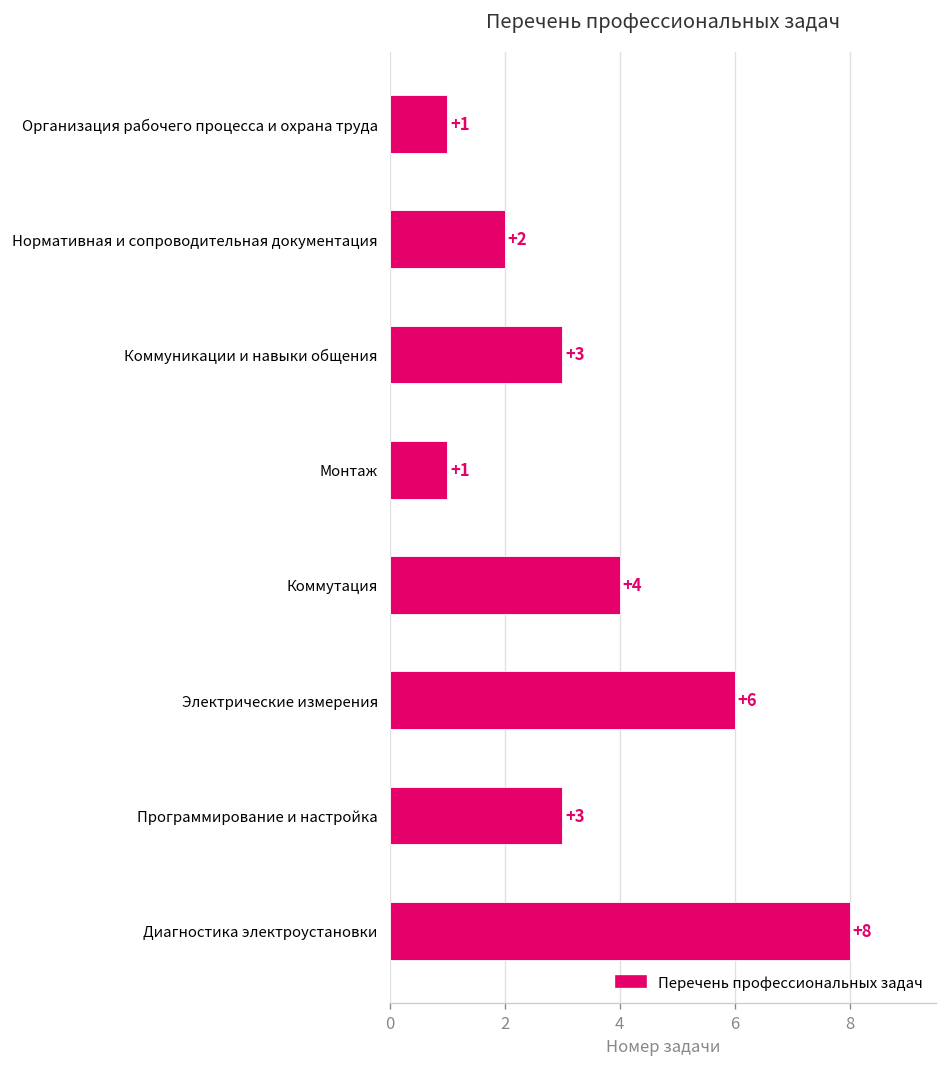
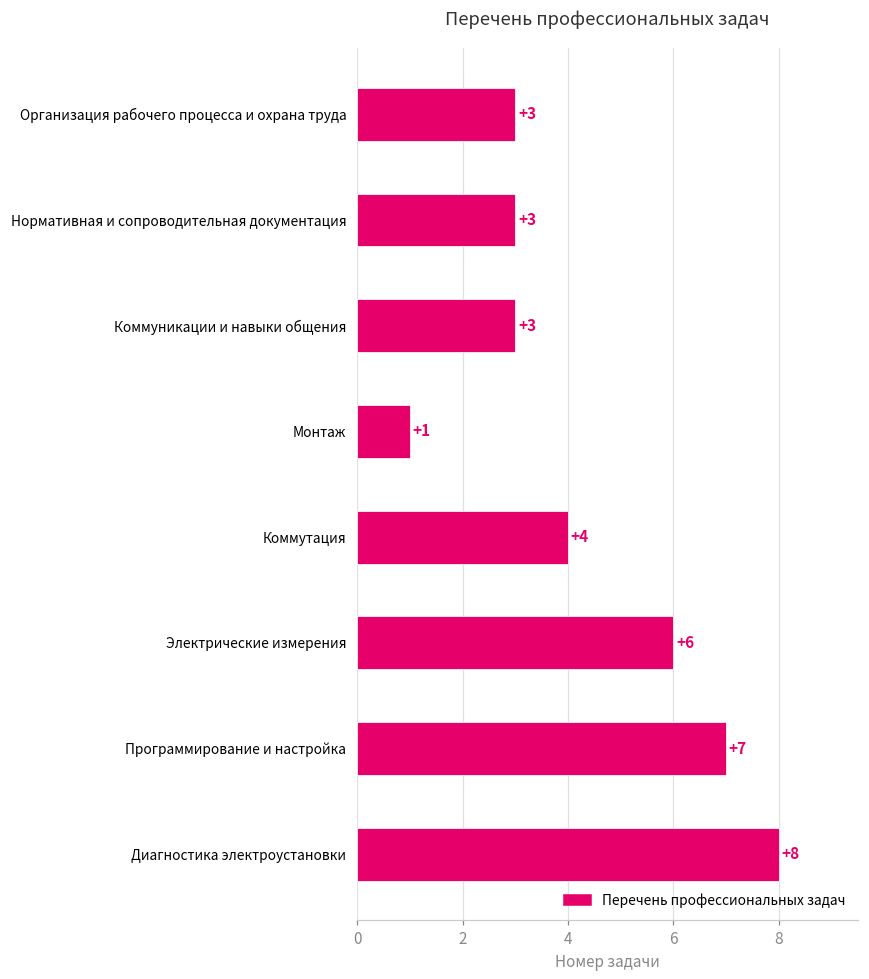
  {
-   "Организация рабочего процесса и охрана труда": "+1",
-   "Нормативная и сопроводительная документация": "+2",
+   "Организация рабочего процесса и охрана труда": "+3",
+   "Нормативная и сопроводительная документация": "+3",
    "Коммуникации и навыки общения": "+3",
    "Монтаж": "+1",
    "Коммутация": "+4",
    "Электрические измерения": "+6",
-   "Программирование и настройка": "+3",
+   "Программирование и настройка": "+7",
    "Диагностика электроустановки": "+8"
  }
